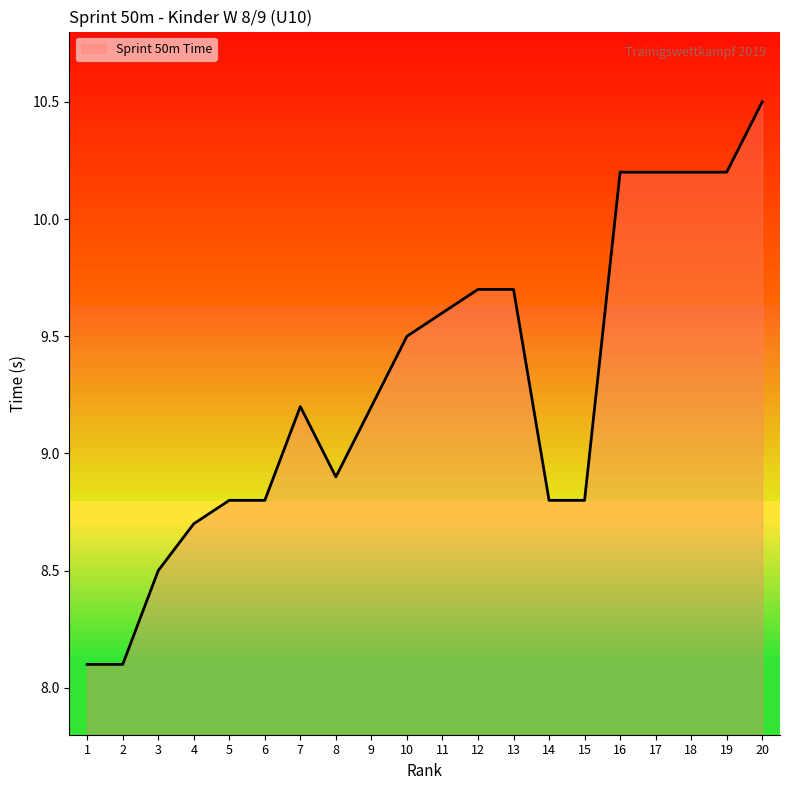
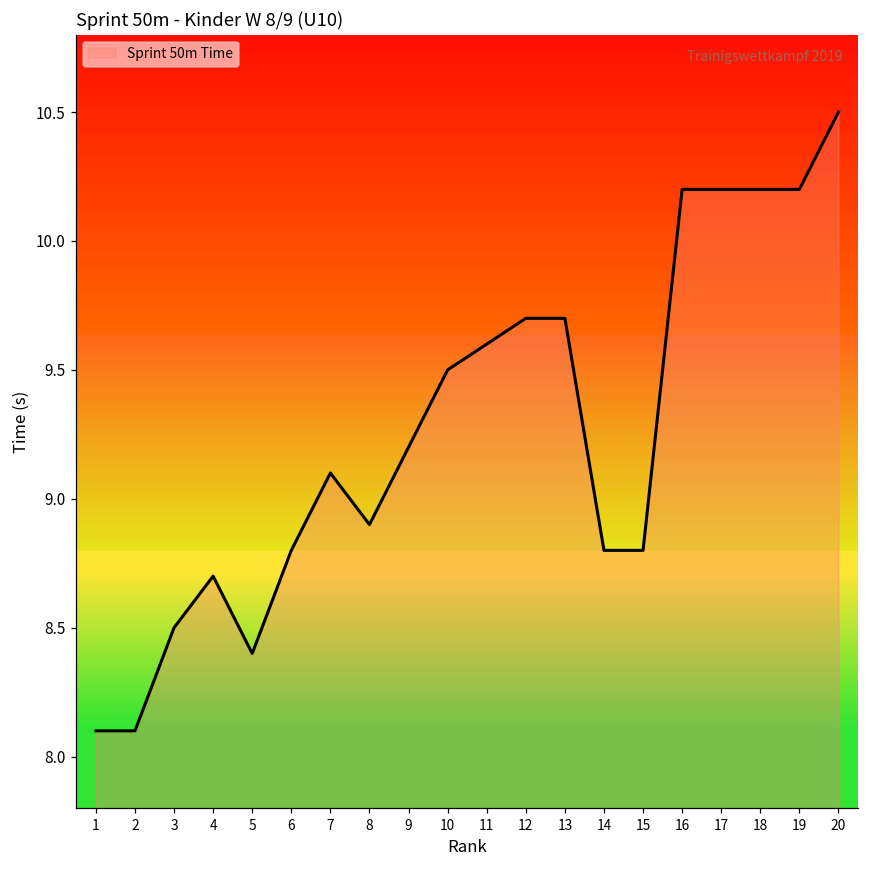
  {
    "1": 8.1,
    "2": 8.1,
    "3": 8.5,
    "4": 8.7,
-   "5": 8.8,
+   "5": 8.4,
    "6": 8.8,
-   "7": 9.2,
+   "7": 9.1,
    "8": 8.9,
    "9": 9.2,
    "10": 9.5,
    "11": 9.6,
    "12": 9.7,
    "13": 9.7,
    "14": 8.8,
    "15": 8.8,
    "16": 10.2,
    "17": 10.2,
    "18": 10.2,
    "19": 10.2,
    "20": 10.5
  }
